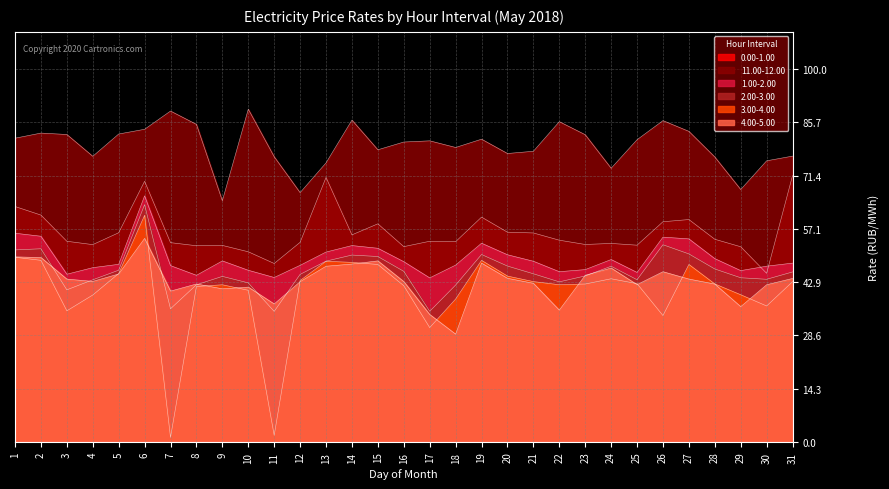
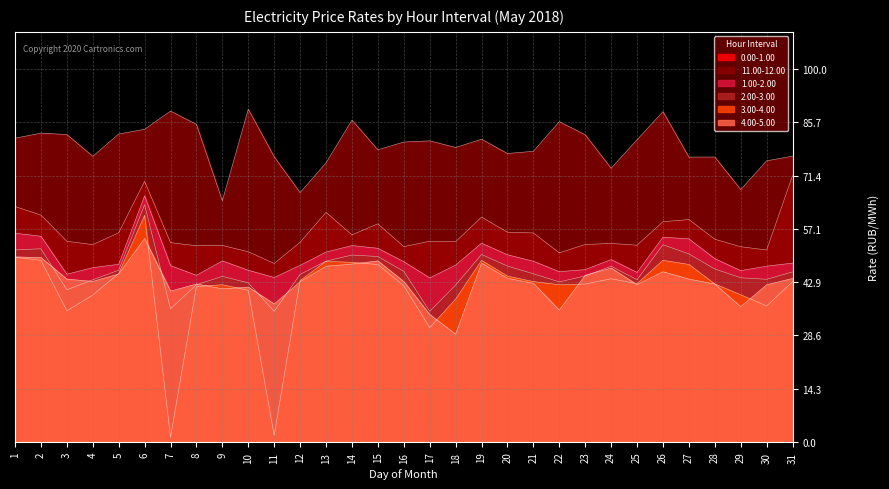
  {
    "0.00-1.00": {
      "1": 63,
      "2": 61,
      "3": 54,
      "4": 53,
      "5": 56,
      "6": 70,
      "7": 53,
      "8": 53,
      "9": 53,
      "10": 51,
      "11": 48,
      "12": 54,
-     "13": 71,
+     "13": 62,
      "14": 56,
      "15": 58,
      "16": 52,
      "17": 54,
      "18": 54,
      "19": 60,
      "20": 56,
      "21": 56,
-     "22": 54,
+     "22": 51,
      "23": 53,
      "24": 53,
      "25": 53,
      "26": 59,
      "27": 60,
      "28": 54,
      "29": 52,
-     "30": 45,
+     "30": 51,
      "31": 71
    },
    "11.00-12.00": {
      "1": 81,
      "2": 83,
      "3": 82,
      "4": 77,
      "5": 83,
      "6": 84,
      "7": 89,
      "8": 85,
      "9": 65,
      "10": 89,
      "11": 76,
      "12": 67,
      "13": 75,
      "14": 86,
      "15": 78,
      "16": 80,
      "17": 81,
      "18": 79,
      "19": 81,
      "20": 77,
      "21": 78,
      "22": 86,
      "23": 82,
      "24": 73,
      "25": 81,
-     "26": 86,
-     "27": 83,
+     "26": 89,
+     "27": 76,
      "28": 76,
      "29": 68,
      "30": 75,
      "31": 77
    },
    "3.00-4.00": {
      "2": 49,
      "3": 35,
      "4": 39,
      "6": 61,
      "7": 1,
      "9": 42,
      "10": 41,
      "11": 2,
      "15": 48,
      "16": 42,
      "17": 31,
      "18": 38,
      "19": 49,
      "22": 42,
      "23": 42,
      "24": 44,
-     "26": 34,
+     "26": 49,
      "27": 48,
      "29": 39,
      "30": 36,
      "31": 43
    },
    "4.00-5.00": {
      "2": 49,
      "3": 44,
      "6": 55,
      "7": 40,
      "9": 41,
      "10": 42,
      "11": 37,
      "13": 47,
      "15": 49,
      "16": 43,
      "17": 34,
      "18": 29,
      "19": 48,
      "22": 35,
      "26": 46,
      "27": 44,
      "29": 36,
      "30": 42,
      "31": 44
    }
  }
